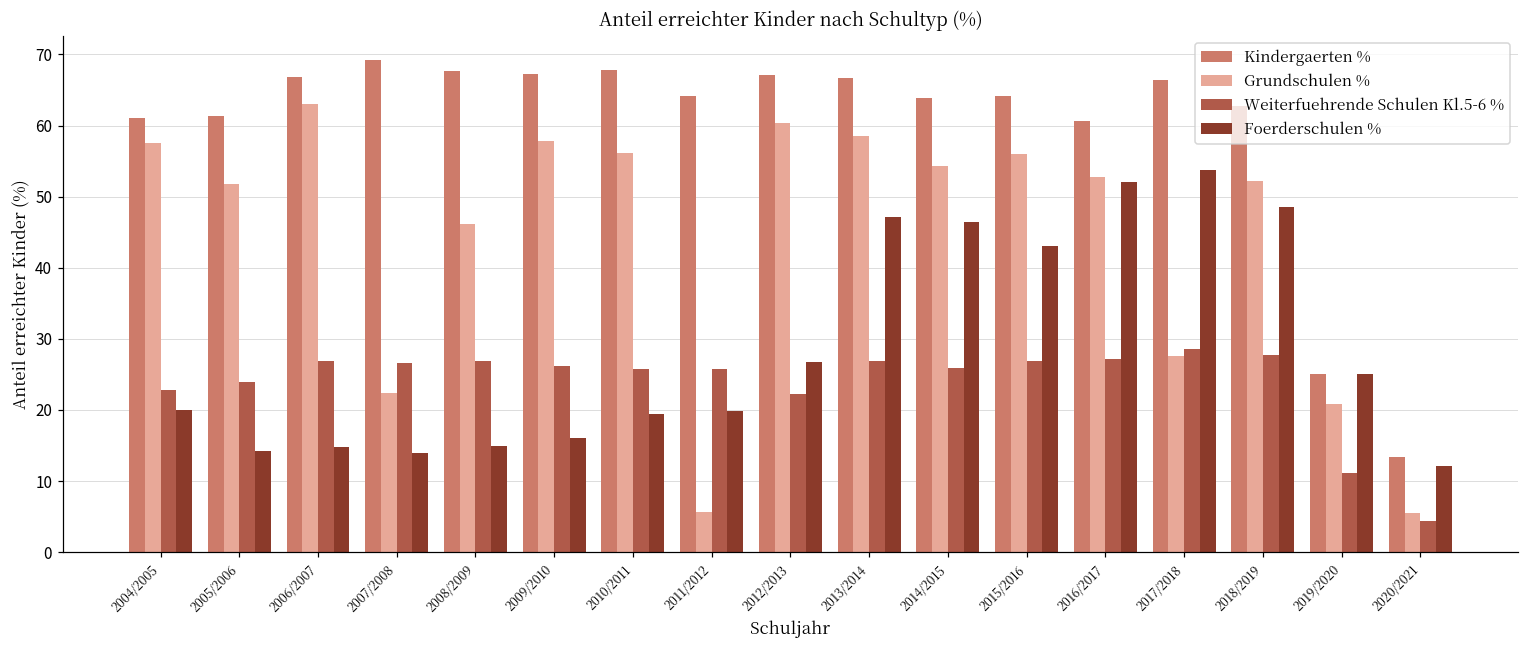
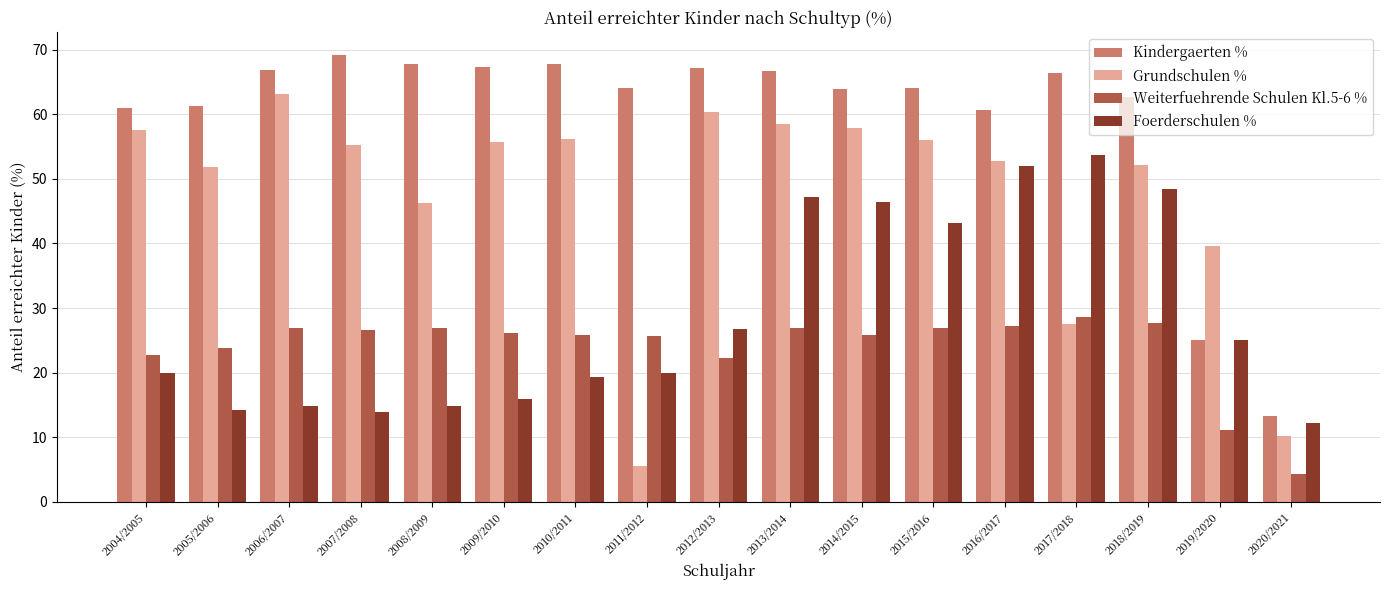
  {
    "Grundschulen %": {
      "2004/2005": 58,
      "2005/2006": 52,
      "2006/2007": 63,
-     "2007/2008": 22,
+     "2007/2008": 55,
      "2008/2009": 46,
-     "2009/2010": 58,
+     "2009/2010": 56,
      "2010/2011": 56,
      "2011/2012": 6,
      "2012/2013": 60,
      "2013/2014": 59,
-     "2014/2015": 54,
+     "2014/2015": 58,
      "2015/2016": 56,
      "2016/2017": 53,
      "2017/2018": 28,
      "2018/2019": 52,
-     "2019/2020": 21,
-     "2020/2021": 6
+     "2019/2020": 40,
+     "2020/2021": 10
    }
  }
